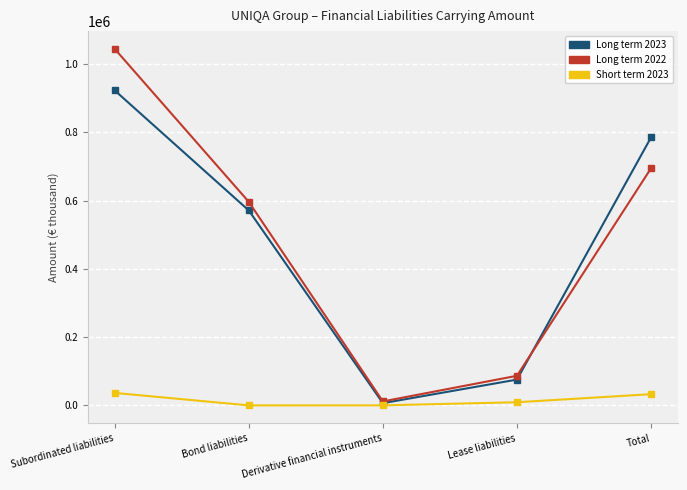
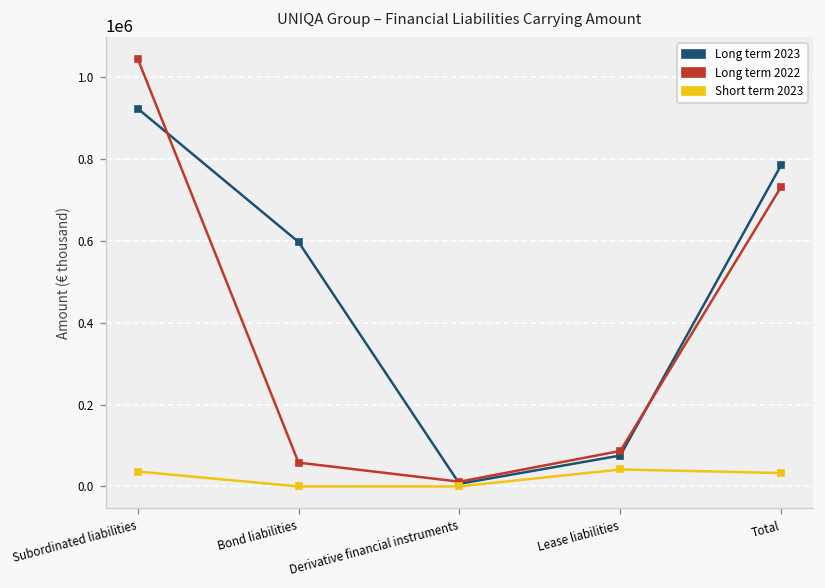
  {
    "Long term 2023": {
      "Subordinated liabilities": 920000,
-     "Bond liabilities": 570000,
+     "Bond liabilities": 600000,
      "Lease liabilities": 80000,
      "Total": 780000
    },
    "Long term 2022": {
      "Subordinated liabilities": 1040000,
-     "Bond liabilities": 600000,
+     "Bond liabilities": 60000,
      "Lease liabilities": 90000,
-     "Total": 690000
+     "Total": 730000
    },
    "Short term 2023": {
      "Subordinated liabilities": 40000,
      "Bond liabilities": 0,
-     "Lease liabilities": 10000,
+     "Lease liabilities": 40000,
      "Total": 30000
    }
  }
